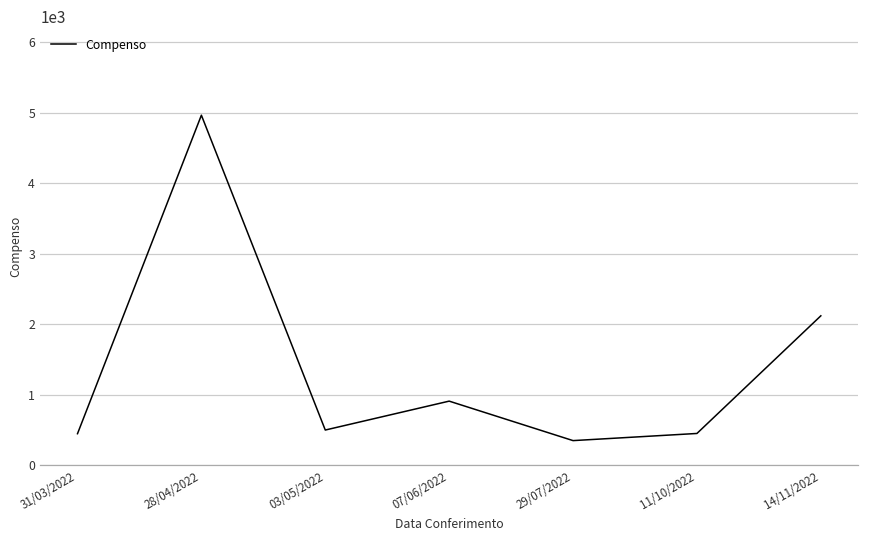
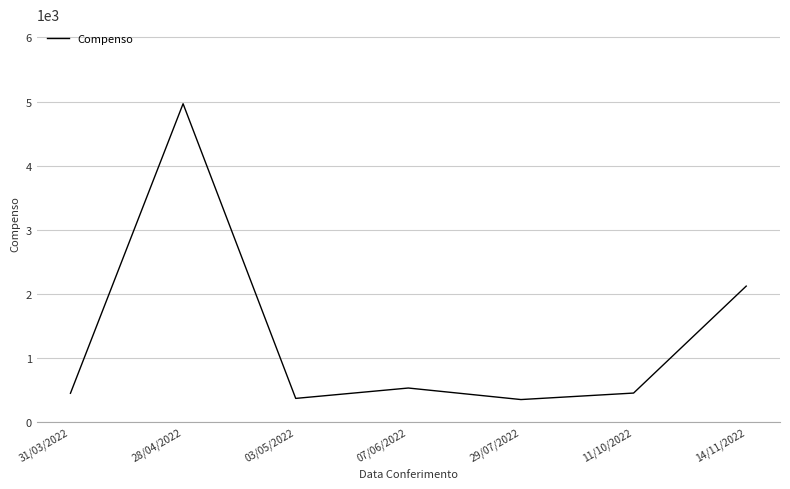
  {
    "31/03/2022": 400,
    "28/04/2022": 5000,
-   "03/05/2022": 500,
-   "07/06/2022": 900,
+   "03/05/2022": 400,
+   "07/06/2022": 500,
    "29/07/2022": 400,
    "11/10/2022": 500,
    "14/11/2022": 2100
  }
